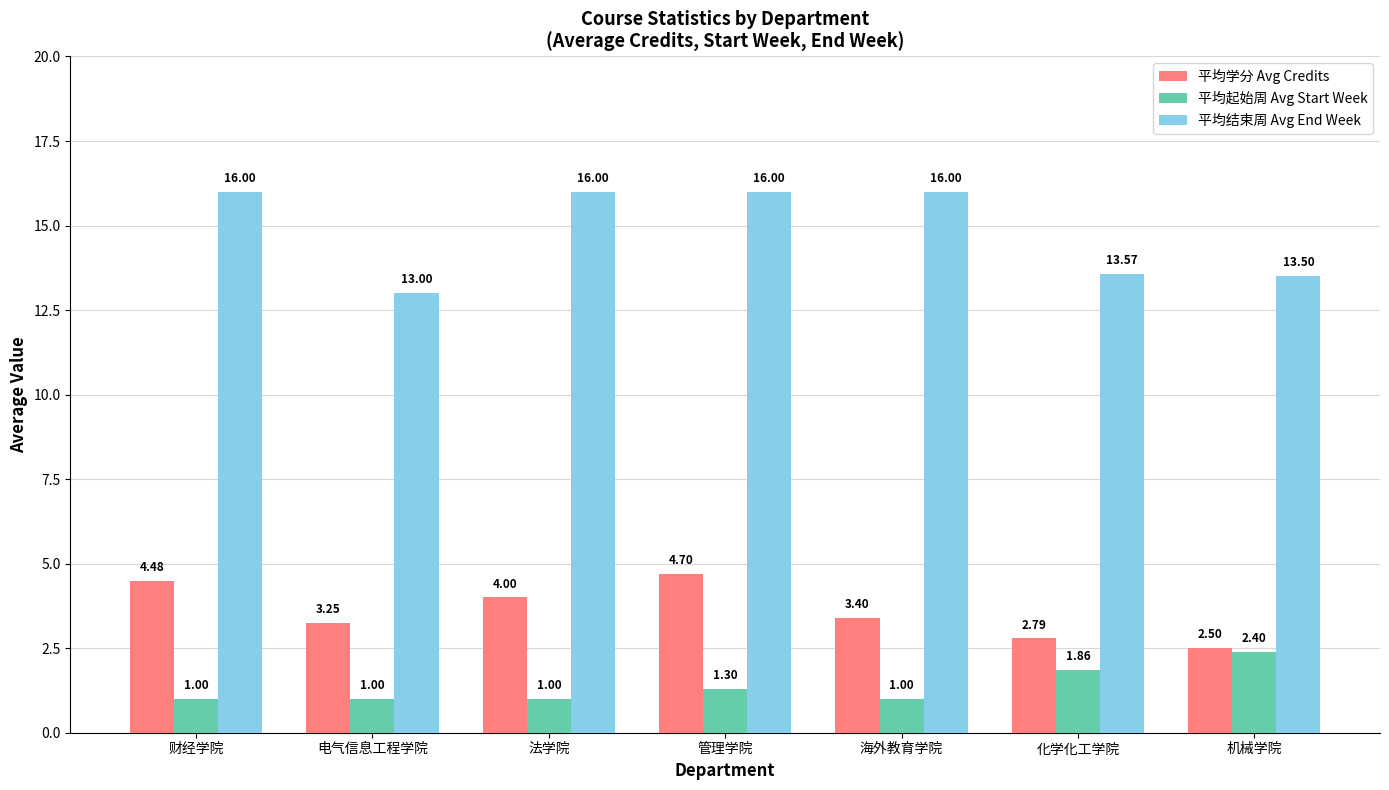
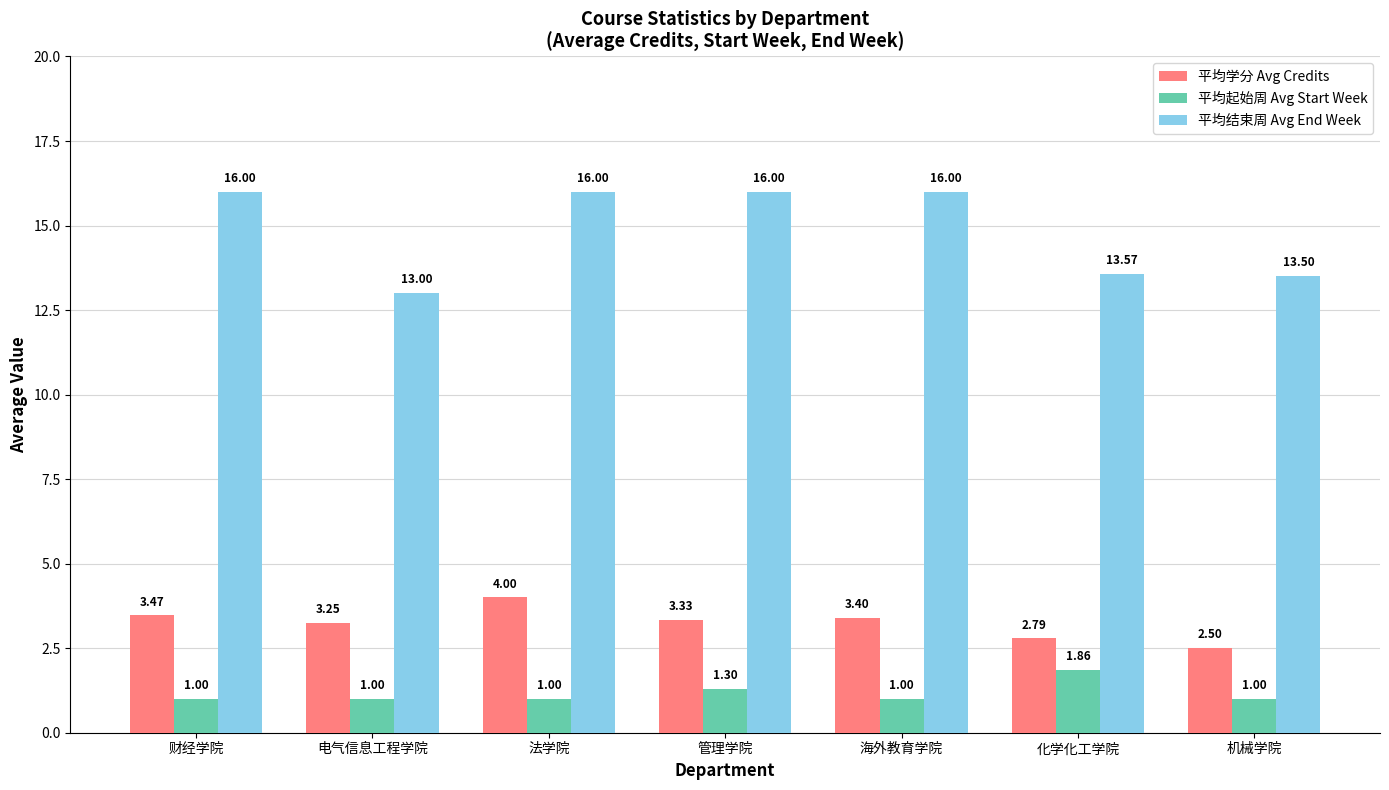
  {
    "平均学分 Avg Credits": {
-     "财经学院": 4.48,
+     "财经学院": 3.47,
      "电气信息工程学院": 3.25,
      "法学院": 4.00,
-     "管理学院": 4.70,
+     "管理学院": 3.33,
      "海外教育学院": 3.40,
      "化学化工学院": 2.79,
      "机械学院": 2.50
    },
    "平均起始周 Avg Start Week": {
      "财经学院": 1.00,
      "电气信息工程学院": 1.00,
      "法学院": 1.00,
      "管理学院": 1.30,
      "海外教育学院": 1.00,
      "化学化工学院": 1.86,
-     "机械学院": 2.40
+     "机械学院": 1.00
    },
    "平均结束周 Avg End Week": {
      "财经学院": 16.00,
      "电气信息工程学院": 13.00,
      "法学院": 16.00,
      "管理学院": 16.00,
      "海外教育学院": 16.00,
      "化学化工学院": 13.57,
      "机械学院": 13.50
    }
  }
